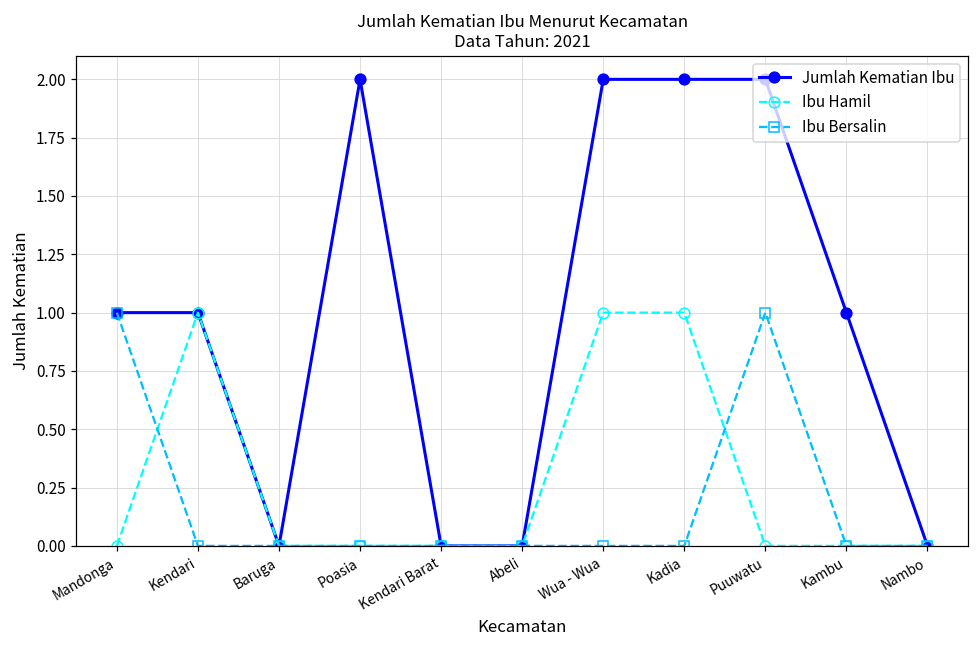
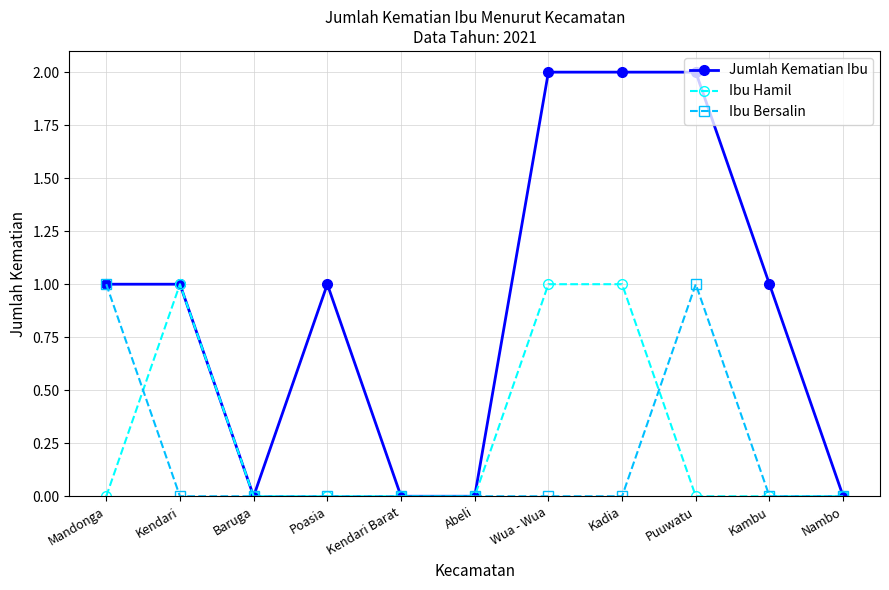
  {
    "Jumlah Kematian Ibu": {
-     "Poasia": 2,
+     "Poasia": 1,
      "Wua - Wua": 2,
      "Kadia": 2,
      "Kambu": 1
    },
    "Ibu Hamil": {
      "Mandonga": 0,
      "Wua - Wua": 1,
      "Kadia": 1,
      "Puuwatu": 0
    },
    "Ibu Bersalin": {
      "Kendari": 0,
      "Wua - Wua": 0,
      "Kadia": 0,
      "Puuwatu": 1
    }
  }
